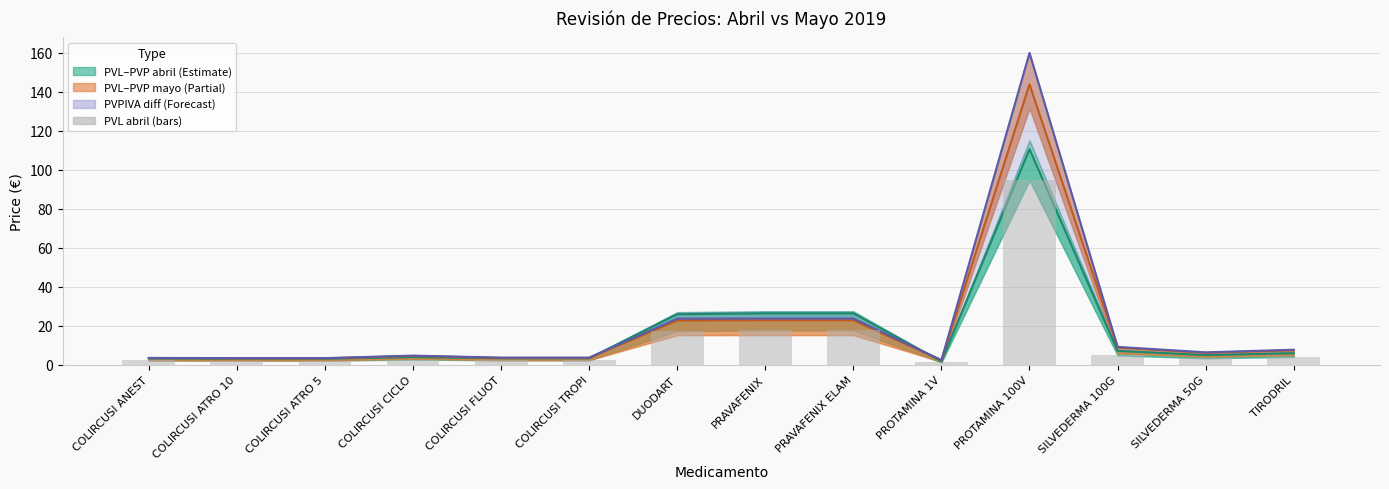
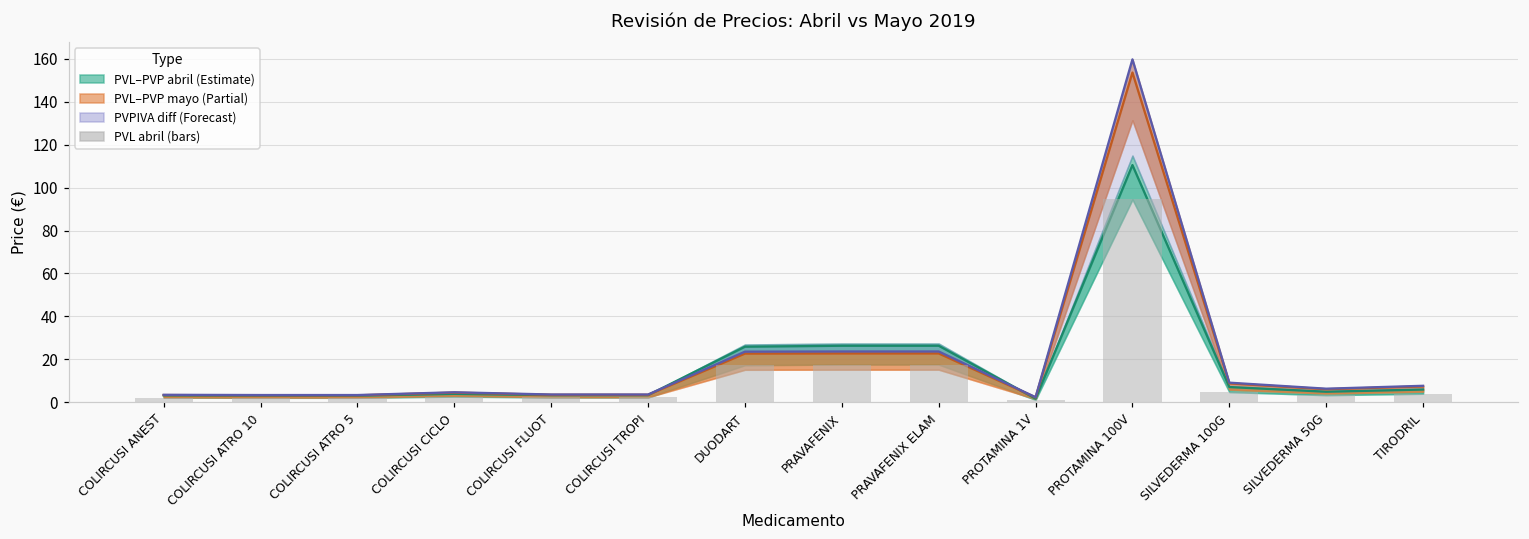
  {
    "PVL–PVP mayo (Partial)": {
-     "PROTAMINA 100V": 144
+     "PROTAMINA 100V": 154
    }
  }
